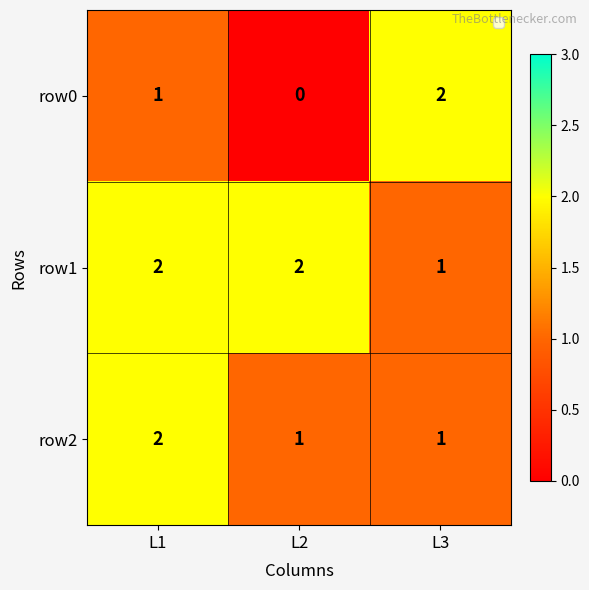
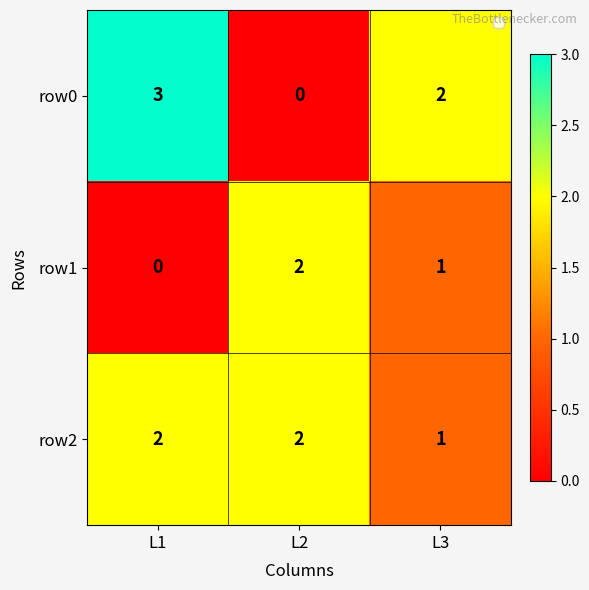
  {
    "row0": {
-     "L1": 1,
+     "L1": 3,
      "L2": 0,
      "L3": 2
    },
    "row1": {
-     "L1": 2,
+     "L1": 0,
      "L2": 2,
      "L3": 1
    },
    "row2": {
      "L1": 2,
-     "L2": 1,
+     "L2": 2,
      "L3": 1
    }
  }
